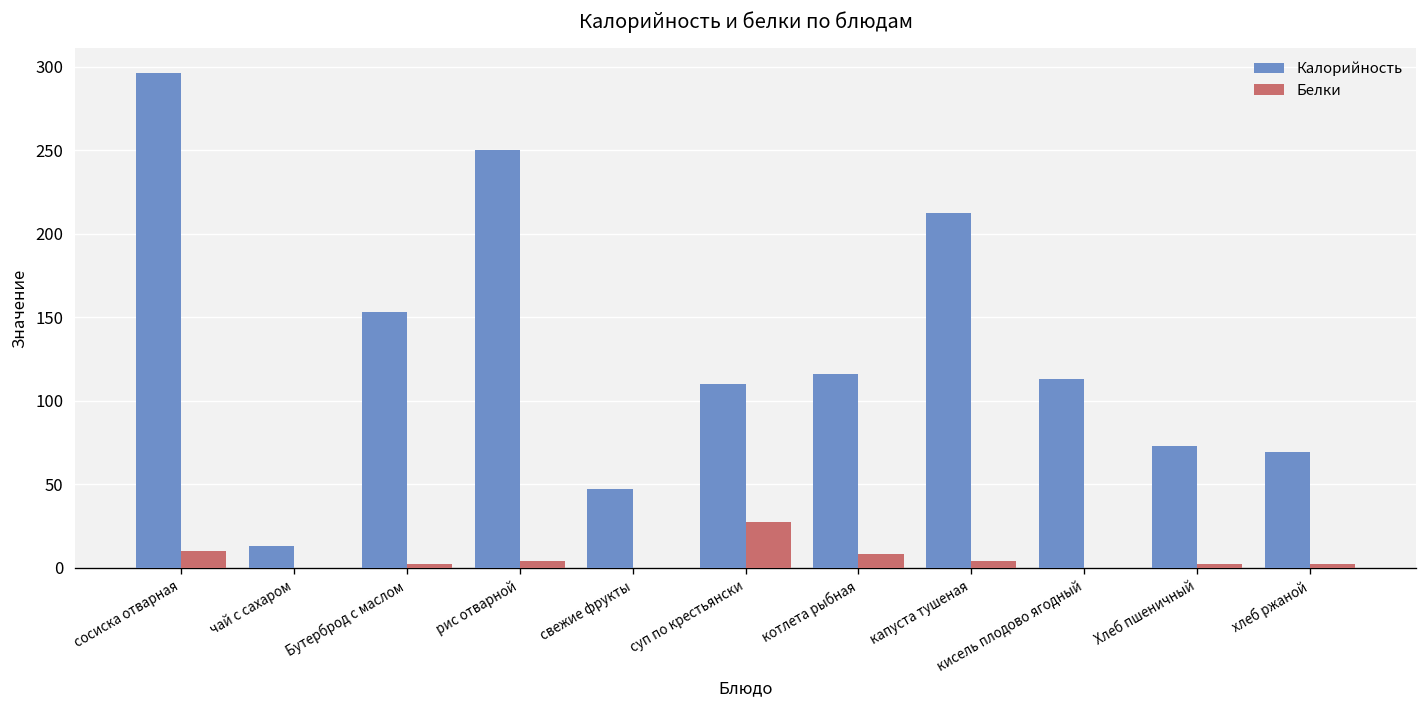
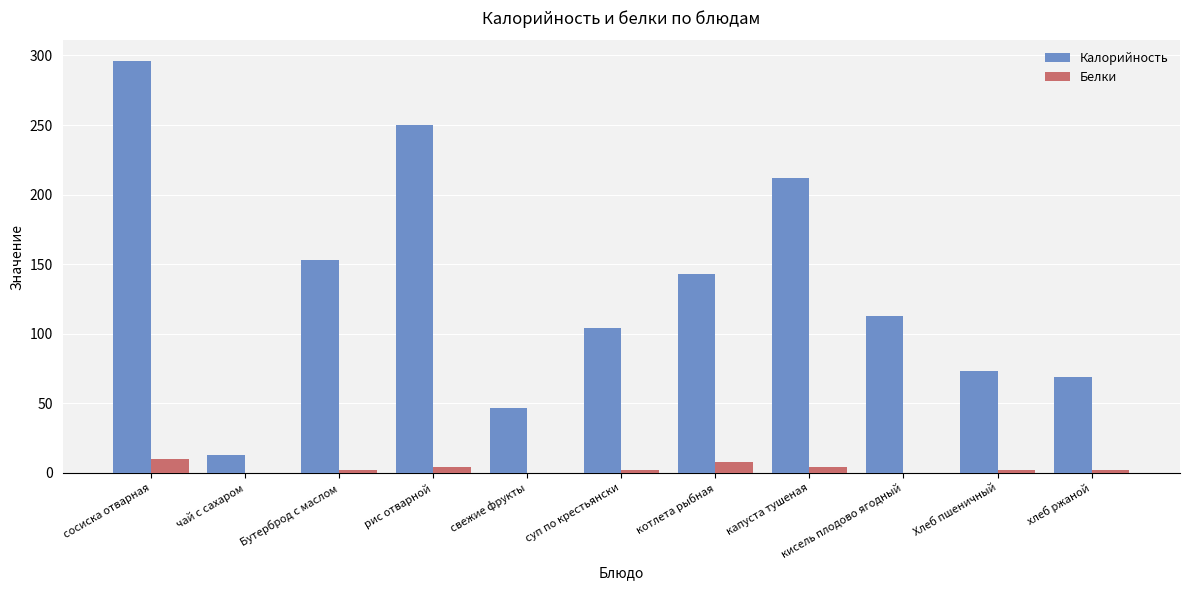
  {
    "Калорийность": {
      "сосиска отварная": 296,
      "чай с сахаром": 13,
      "Бутерброд с маслом": 153,
      "рис отварной": 250,
      "свежие фрукты": 47,
-     "суп по крестьянски": 110,
-     "котлета рыбная": 116,
+     "суп по крестьянски": 104,
+     "котлета рыбная": 143,
      "капуста тушеная": 212,
      "кисель плодово ягодный": 113,
      "Хлеб пшеничный": 73,
      "хлеб ржаной": 69
    },
    "Белки": {
      "сосиска отварная": 10,
      "чай с сахаром": 0,
      "Бутерброд с маслом": 2,
      "рис отварной": 4,
      "свежие фрукты": 0,
-     "суп по крестьянски": 27,
+     "суп по крестьянски": 2,
      "котлета рыбная": 8,
      "капуста тушеная": 4,
      "кисель плодово ягодный": 0,
      "Хлеб пшеничный": 2,
      "хлеб ржаной": 2
    }
  }
